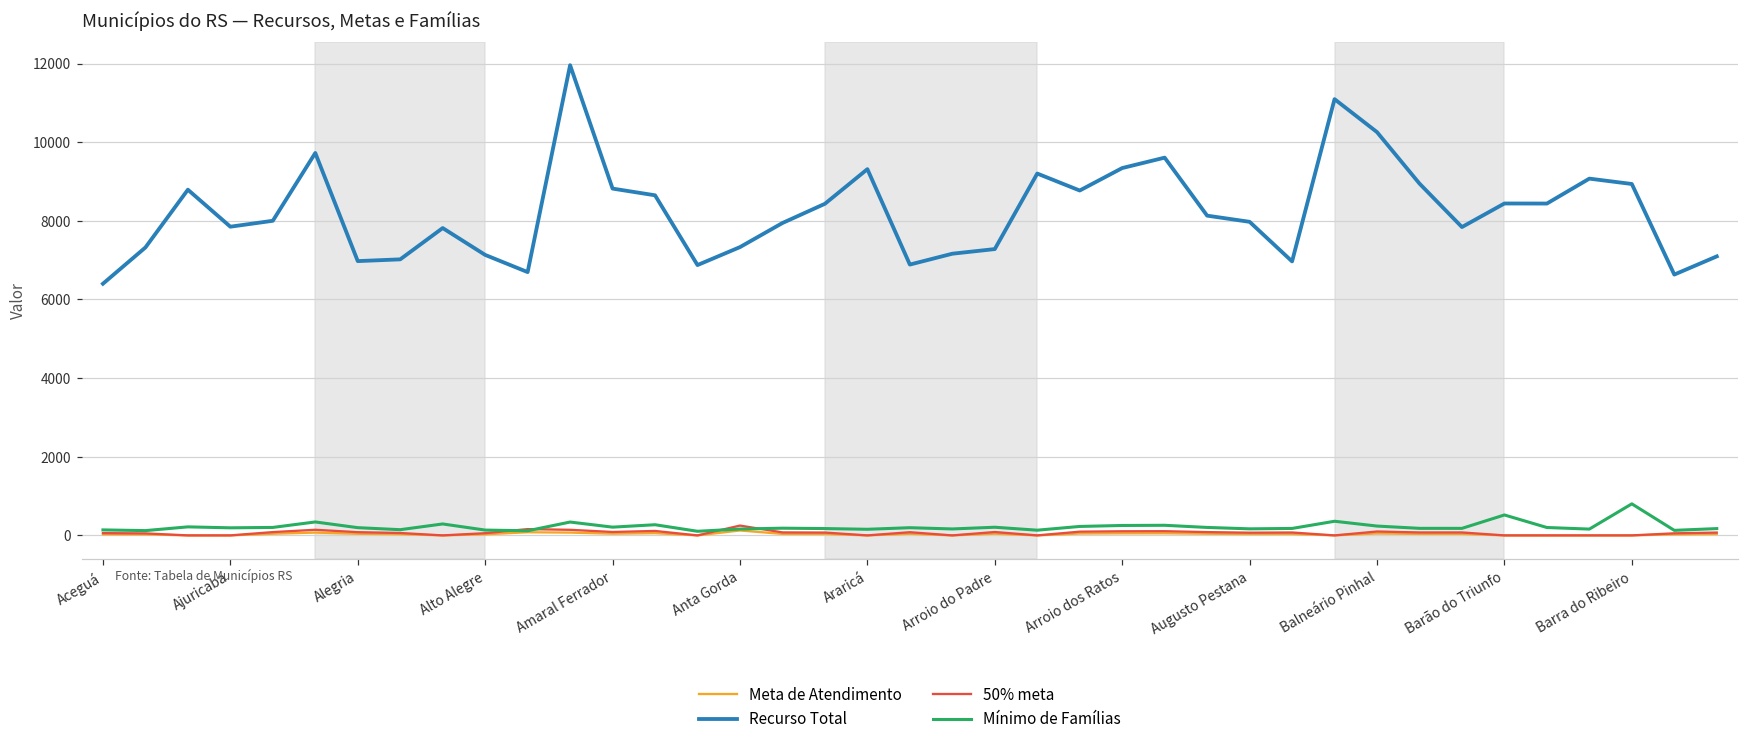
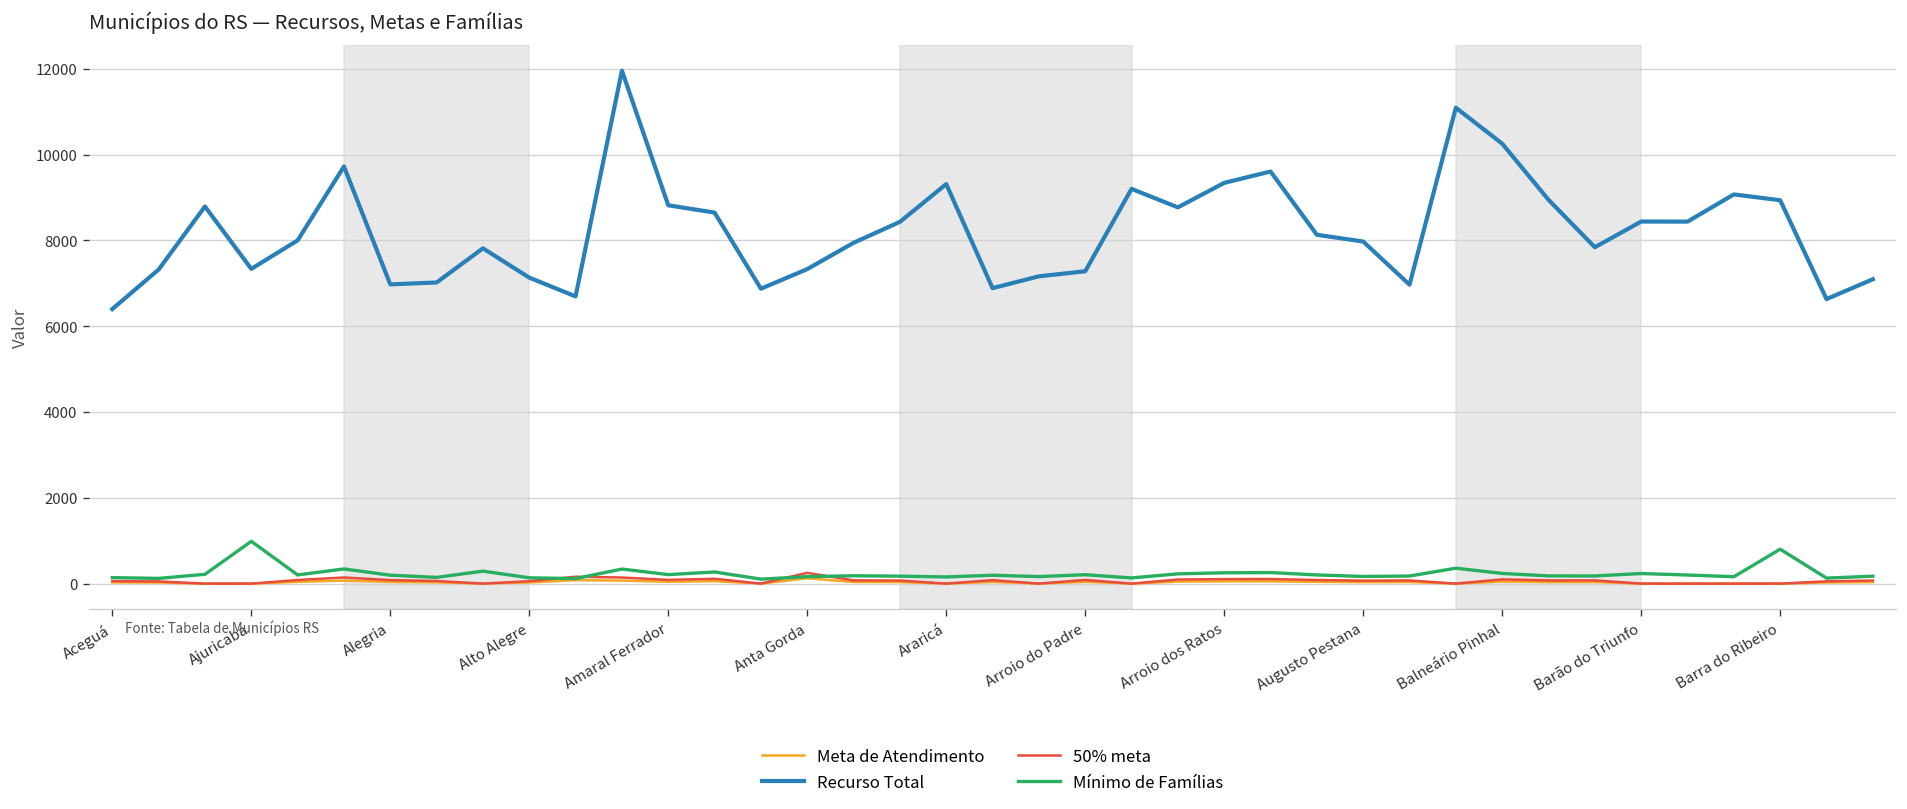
  {
    "Recurso Total": {
      "Aceguá": 6400,
-     "Ajuricaba": 7900,
+     "Ajuricaba": 7300,
      "Alegria": 7000,
      "Alto Alegre": 7100,
      "Amaral Ferrador": 8800,
      "Anta Gorda": 7300,
      "Araricá": 9300,
      "Arroio do Padre": 7300,
      "Arroio dos Ratos": 9300,
      "Augusto Pestana": 8000,
      "Balneário Pinhal": 10300,
      "Barão do Triunfo": 8400,
      "Barra do Ribeiro": 8900
    },
    "50% meta": {
      "Anta Gorda": 300
    },
    "Mínimo de Famílias": {
      "Aceguá": 100,
-     "Ajuricaba": 200,
+     "Ajuricaba": 1000,
      "Alegria": 200,
      "Alto Alegre": 100,
      "Amaral Ferrador": 200,
      "Araricá": 200,
      "Arroio do Padre": 200,
      "Arroio dos Ratos": 300,
      "Augusto Pestana": 200,
      "Balneário Pinhal": 200,
-     "Barão do Triunfo": 500,
+     "Barão do Triunfo": 200,
      "Barra do Ribeiro": 800
    }
  }
